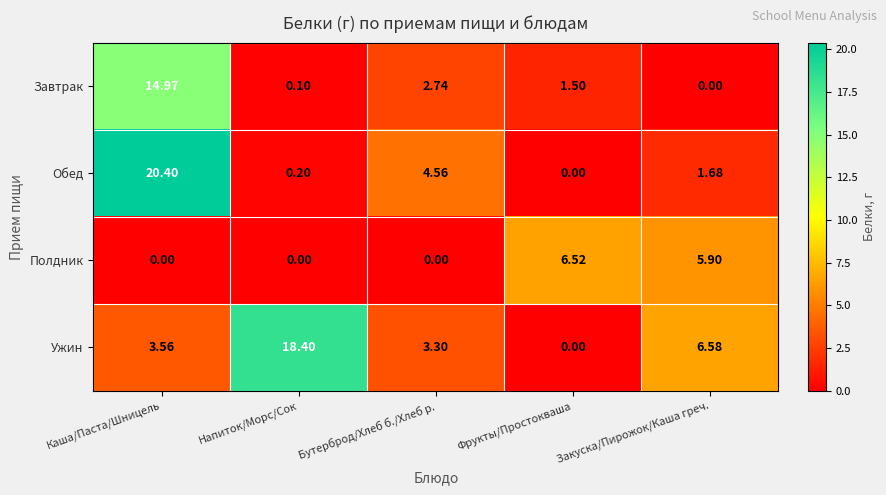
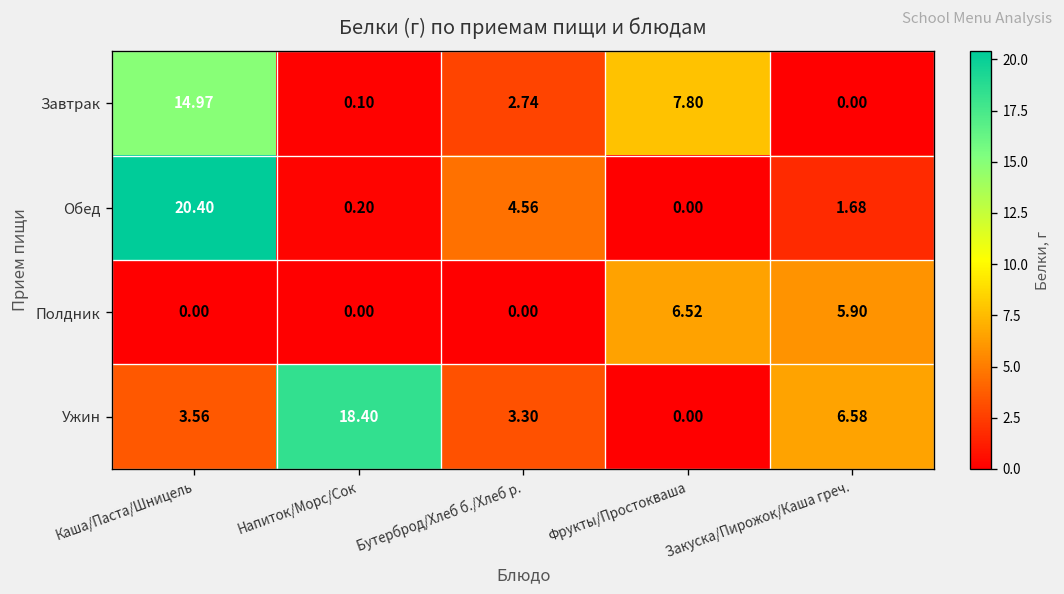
  {
    "Завтрак": {
      "Каша/Паста/Шницель": 14.97,
      "Напиток/Морс/Сок": 0.10,
      "Бутерброд/Хлеб б./Хлеб р.": 2.74,
-     "Фрукты/Простокваша": 1.50,
+     "Фрукты/Простокваша": 7.80,
      "Закуска/Пирожок/Каша греч.": 0.00
    },
    "Обед": {
      "Каша/Паста/Шницель": 20.40,
      "Напиток/Морс/Сок": 0.20,
      "Бутерброд/Хлеб б./Хлеб р.": 4.56,
      "Фрукты/Простокваша": 0.00,
      "Закуска/Пирожок/Каша греч.": 1.68
    },
    "Полдник": {
      "Каша/Паста/Шницель": 0.00,
      "Напиток/Морс/Сок": 0.00,
      "Бутерброд/Хлеб б./Хлеб р.": 0.00,
      "Фрукты/Простокваша": 6.52,
      "Закуска/Пирожок/Каша греч.": 5.90
    },
    "Ужин": {
      "Каша/Паста/Шницель": 3.56,
      "Напиток/Морс/Сок": 18.40,
      "Бутерброд/Хлеб б./Хлеб р.": 3.30,
      "Фрукты/Простокваша": 0.00,
      "Закуска/Пирожок/Каша греч.": 6.58
    }
  }
